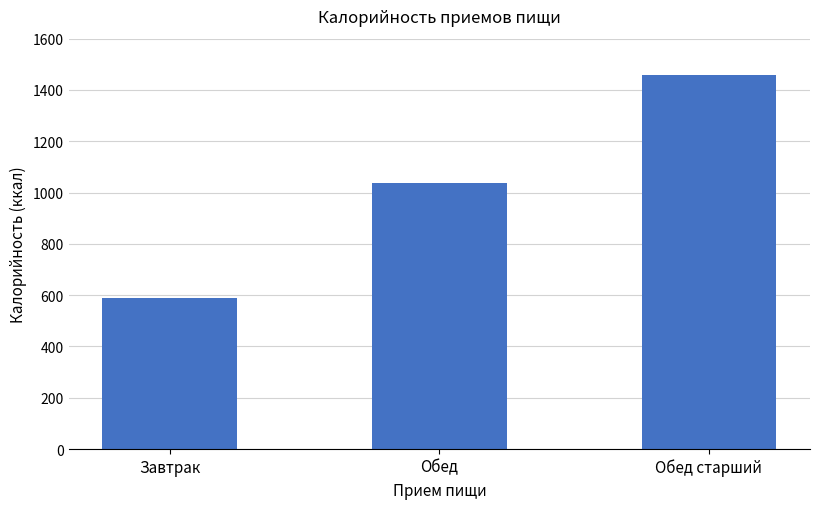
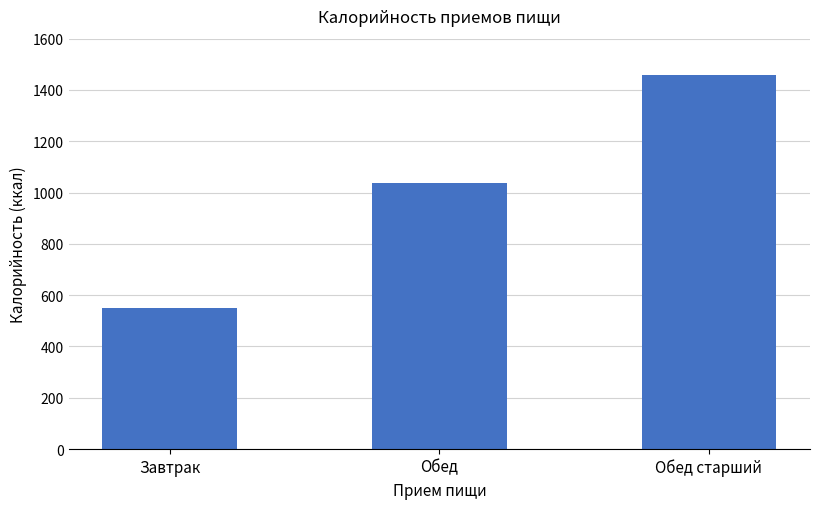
  {
-   "Завтрак": 590,
+   "Завтрак": 550,
    "Обед": 1040,
    "Обед старший": 1460
  }
